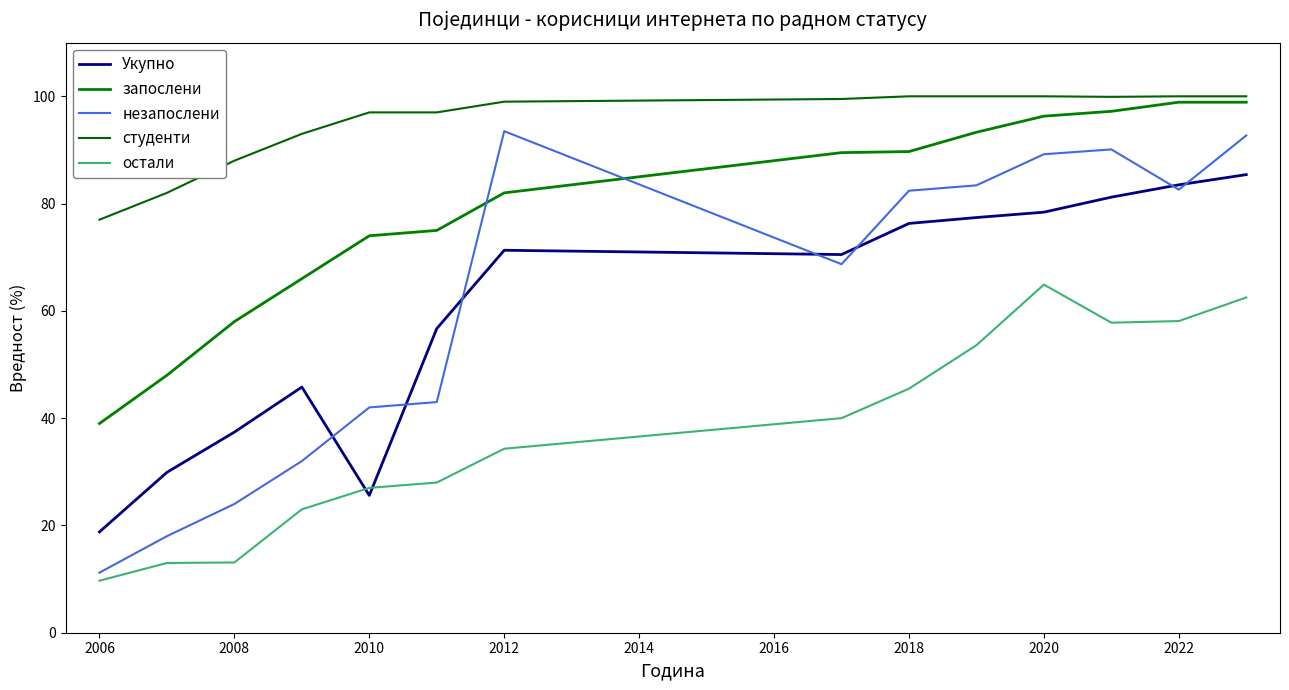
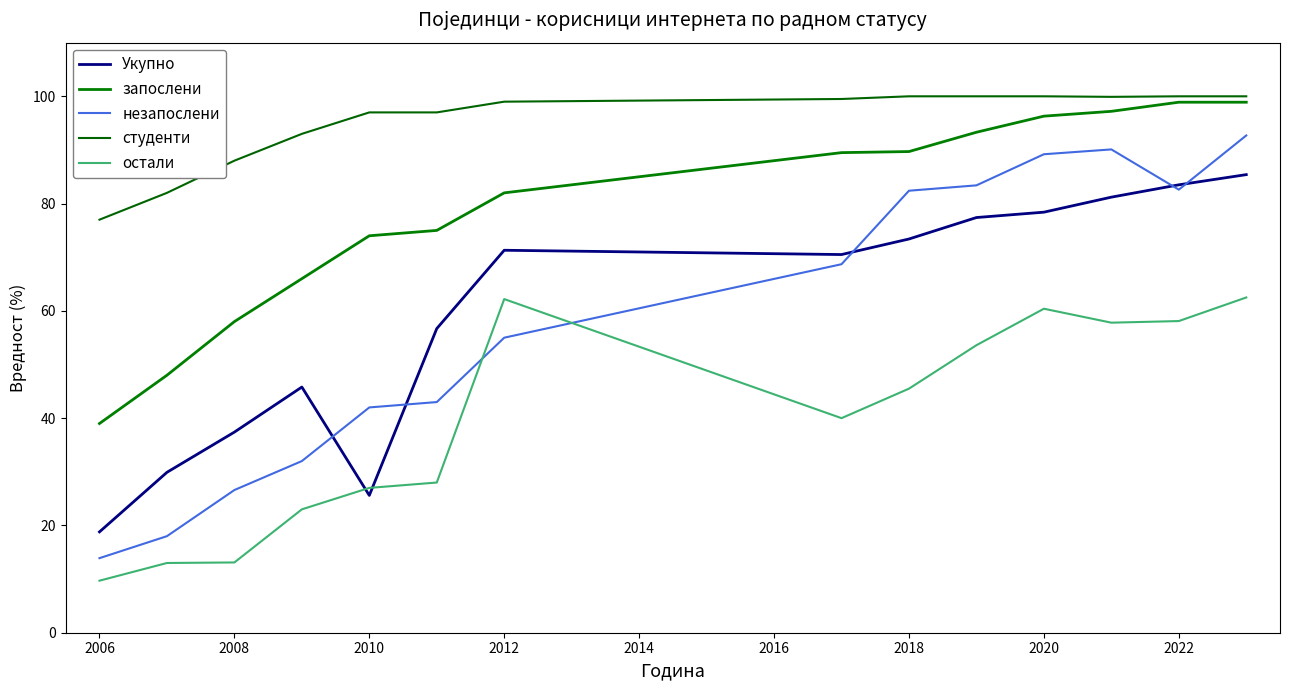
  {
    "Укупно": {
      "2006": 19,
      "2008": 37,
      "2010": 26,
      "2012": 71,
-     "2018": 76,
+     "2018": 73,
      "2020": 78,
      "2022": 84
    },
    "незапослени": {
-     "2006": 11,
-     "2008": 24,
+     "2006": 14,
+     "2008": 27,
      "2010": 42,
-     "2012": 94,
+     "2012": 55,
      "2018": 82,
      "2020": 89,
      "2022": 83
    },
    "остали": {
      "2006": 10,
      "2008": 13,
      "2010": 27,
-     "2012": 34,
+     "2012": 62,
      "2018": 46,
-     "2020": 65,
+     "2020": 60,
      "2022": 58
    }
  }
